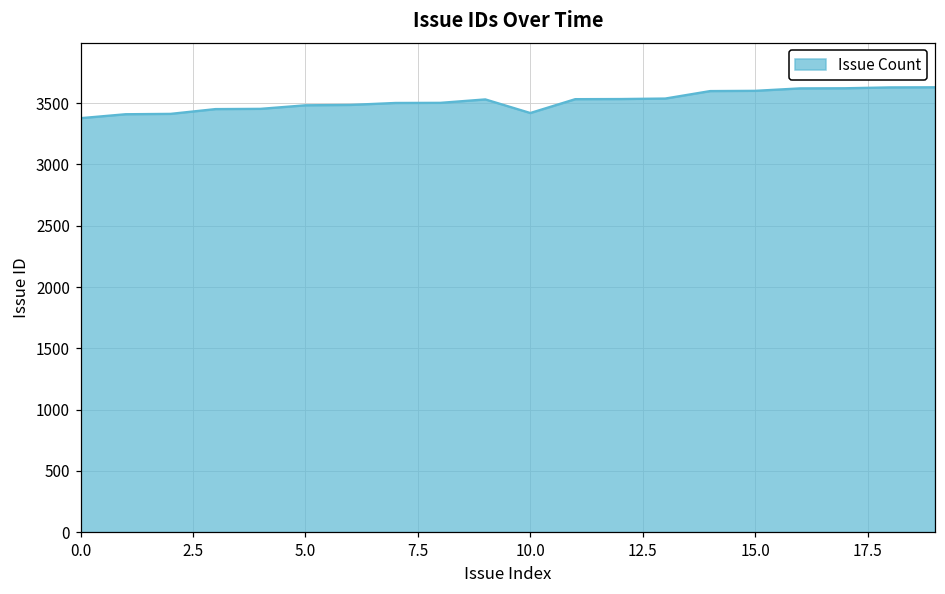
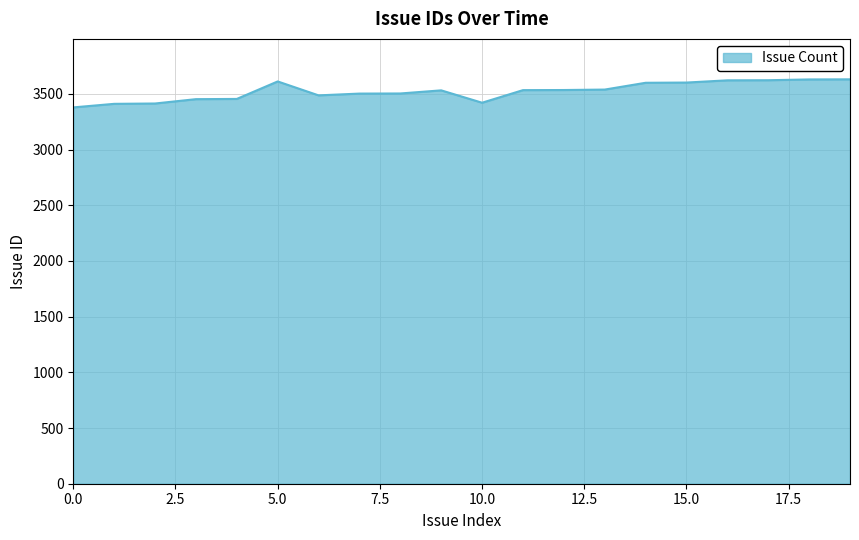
  {
    "0.0": 3380,
-   "5.0": 3480,
+   "5.0": 3610,
    "10.0": 3420,
    "15.0": 3600
  }
